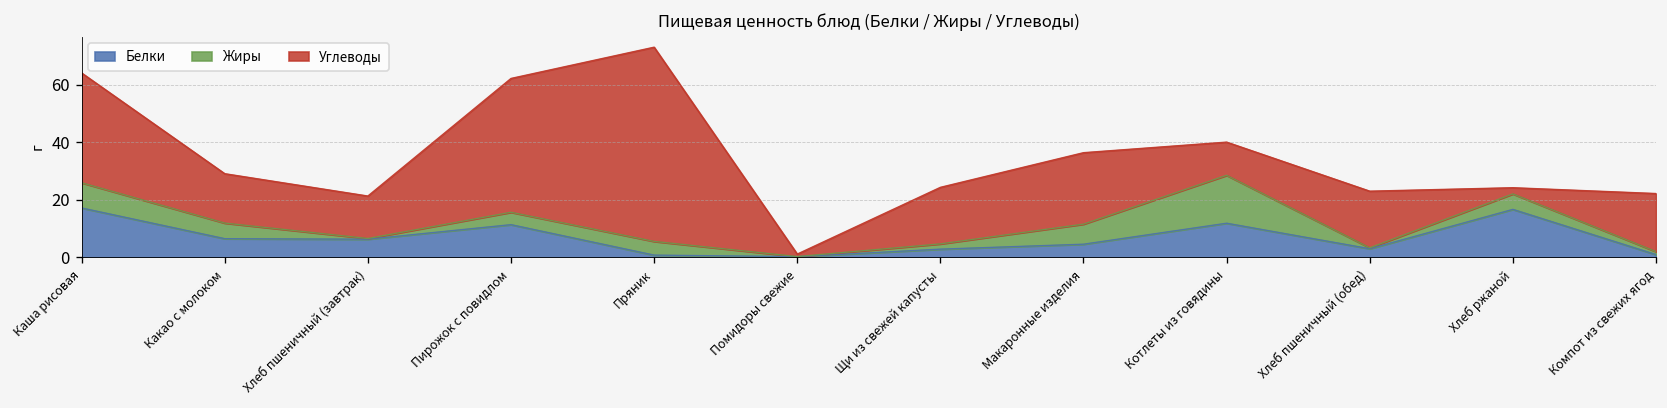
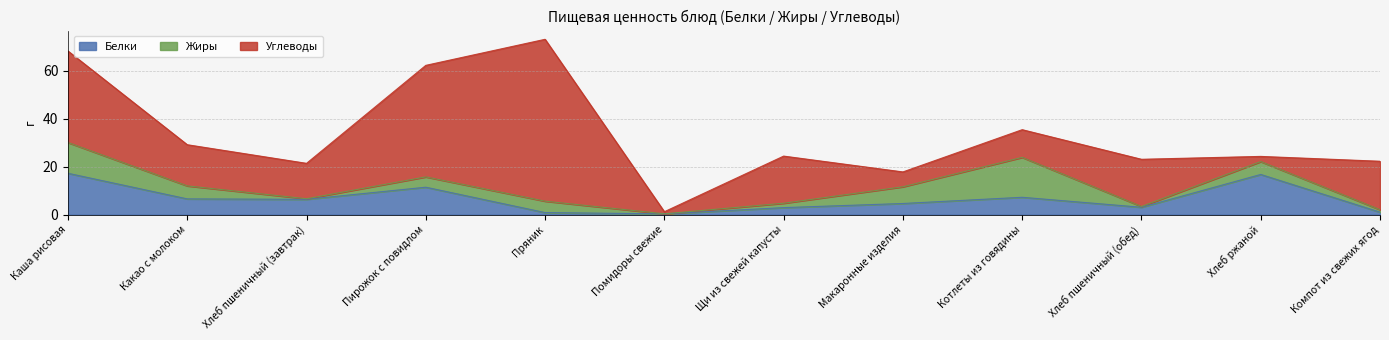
  {
    "Белки": {
      "Каша рисовая": 17,
      "Какао с молоком": 7,
      "Пирожок с повидлом": 11,
      "Пряник": 1,
      "Щи из свежей капусты": 3,
      "Макаронные изделия": 5,
-     "Котлеты из говядины": 12,
+     "Котлеты из говядины": 7,
      "Хлеб ржаной": 17
    },
    "Жиры": {
-     "Каша рисовая": 9,
+     "Каша рисовая": 13,
      "Какао с молоком": 5,
      "Пирожок с повидлом": 4,
      "Пряник": 5,
      "Щи из свежей капусты": 2,
      "Макаронные изделия": 7,
      "Котлеты из говядины": 17,
      "Хлеб ржаной": 5
    },
    "Углеводы": {
      "Каша рисовая": 38,
      "Какао с молоком": 17,
      "Хлеб пшеничный (завтрак)": 15,
      "Пирожок с повидлом": 47,
      "Пряник": 67,
      "Щи из свежей капусты": 20,
-     "Макаронные изделия": 25,
+     "Макаронные изделия": 6,
      "Котлеты из говядины": 12,
      "Хлеб пшеничный (обед)": 20,
      "Хлеб ржаной": 2,
      "Компот из свежих ягод": 20
    }
  }
